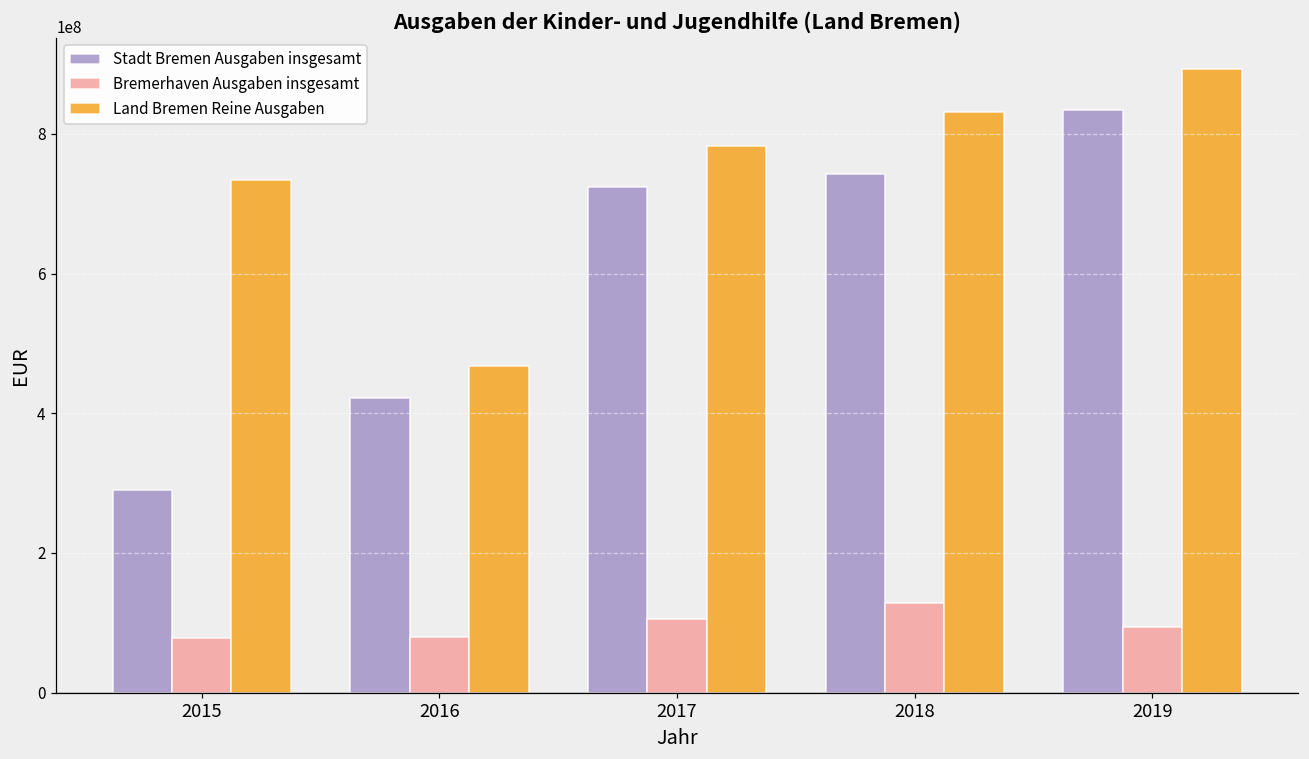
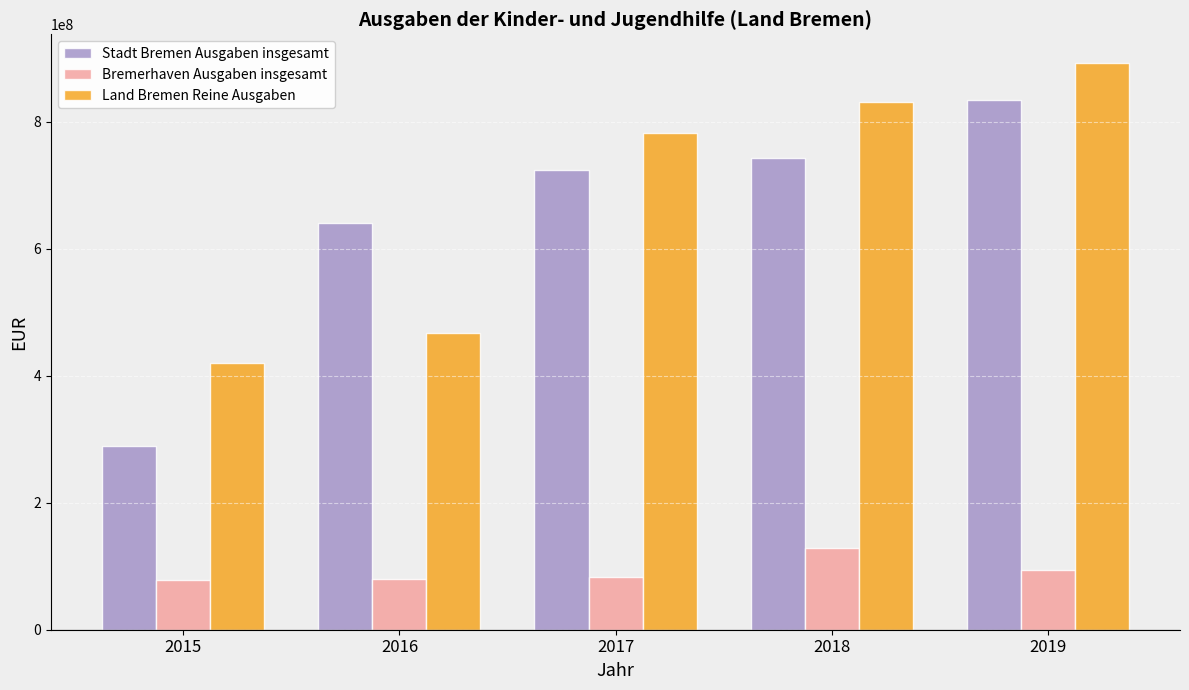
  {
    "Stadt Bremen Ausgaben insgesamt": {
      "2015": 290000000,
-     "2016": 420000000,
+     "2016": 640000000,
      "2017": 720000000,
      "2018": 740000000,
      "2019": 830000000
    },
    "Bremerhaven Ausgaben insgesamt": {
      "2015": 80000000,
      "2016": 80000000,
-     "2017": 110000000,
+     "2017": 80000000,
      "2018": 130000000,
      "2019": 90000000
    },
    "Land Bremen Reine Ausgaben": {
-     "2015": 730000000,
+     "2015": 420000000,
      "2016": 470000000,
      "2017": 780000000,
      "2018": 830000000,
      "2019": 890000000
    }
  }
